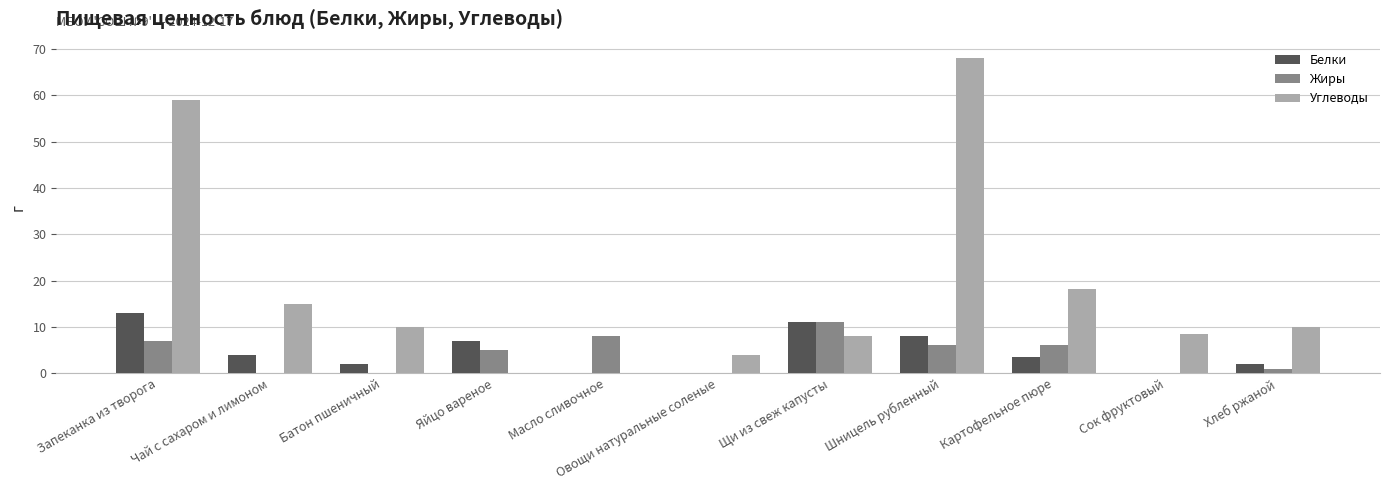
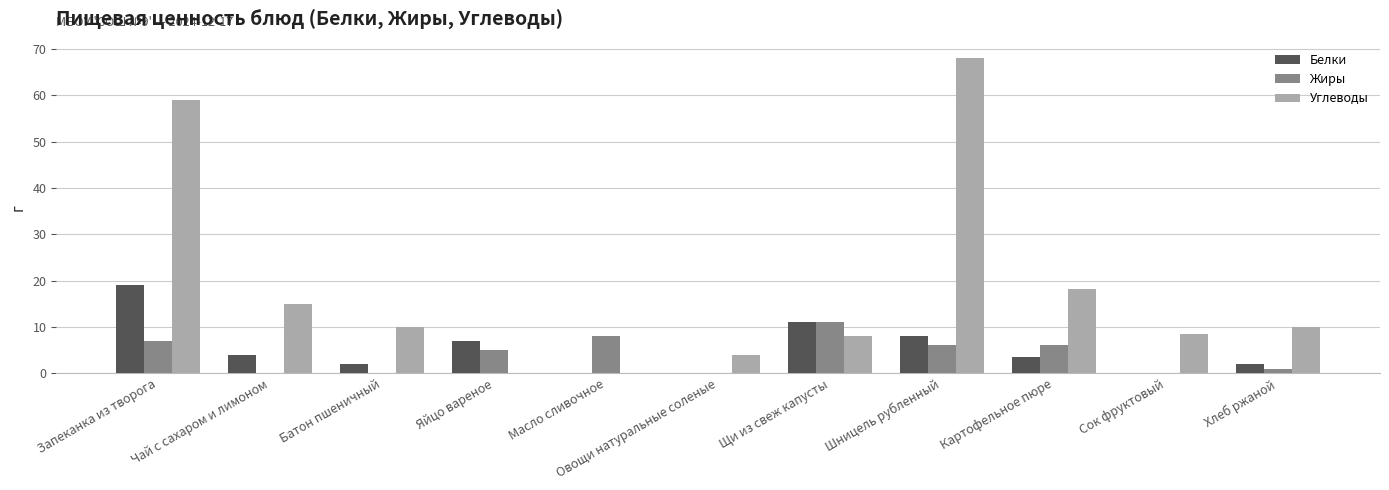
  {
    "Белки": {
-     "Запеканка из творога": 13,
+     "Запеканка из творога": 19,
      "Чай с сахаром и лимоном": 4,
      "Батон пшеничный": 2,
      "Яйцо вареное": 7,
      "Масло сливочное": 0,
      "Овощи натуральные соленые": 0,
      "Щи из свеж капусты": 11,
      "Шницель рубленный": 8,
      "Картофельное пюре": 4,
      "Хлеб ржаной": 2
    }
  }
